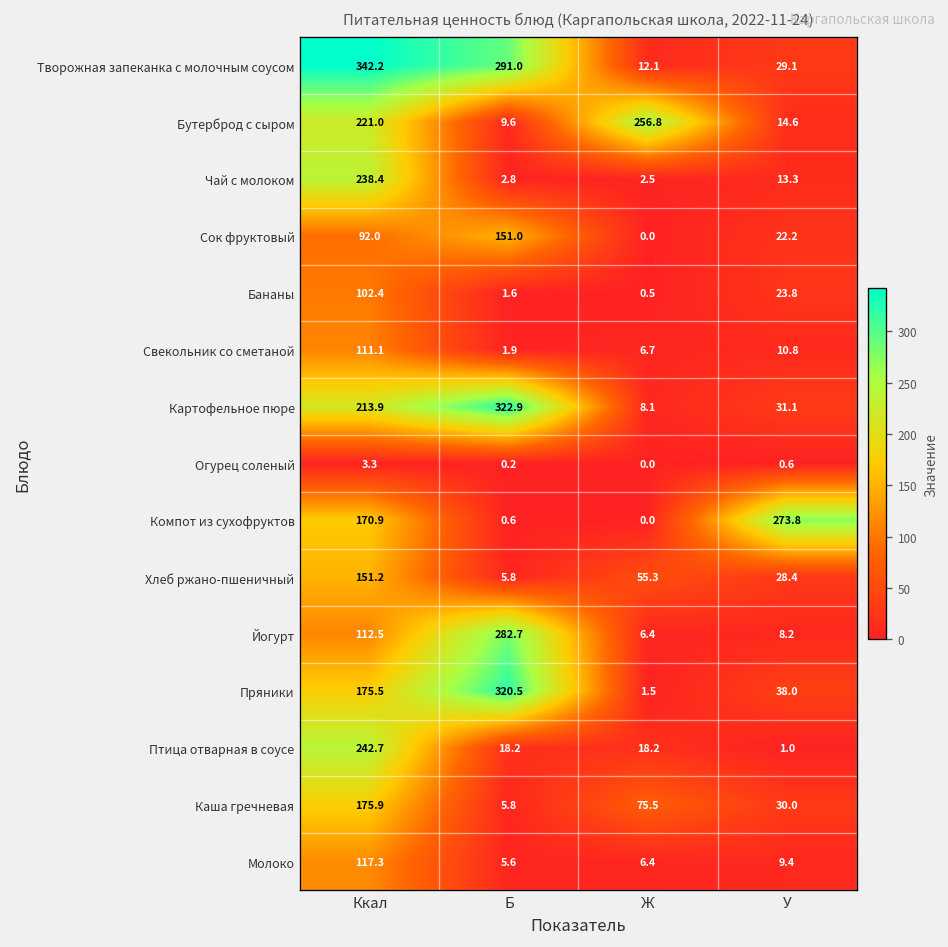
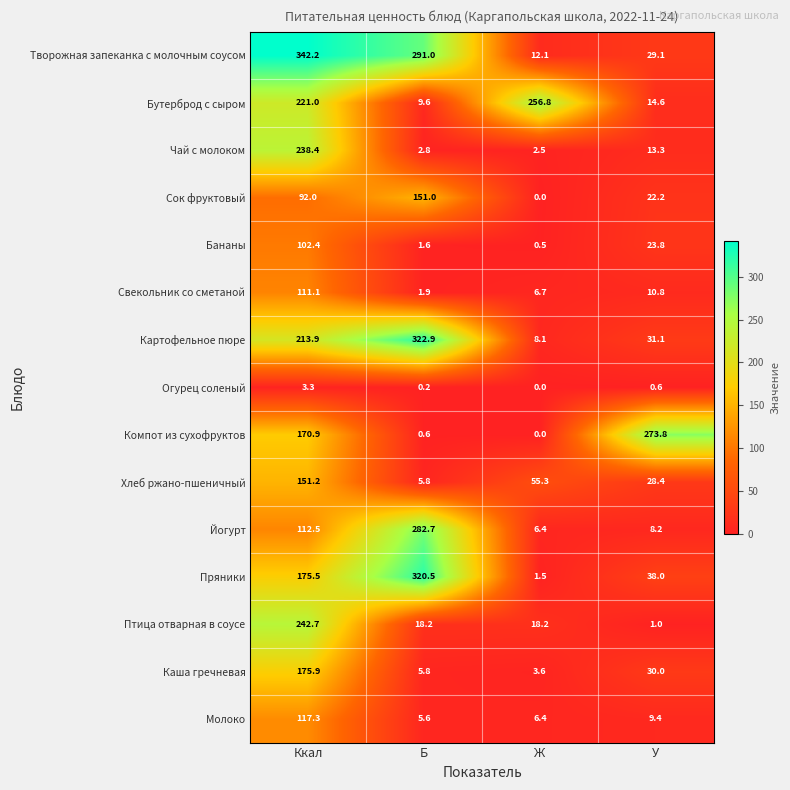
  {
    "Творожная запеканка с молочным соусом": {
      "Ккал": 342.2,
      "Б": 291.0,
      "Ж": 12.1,
      "У": 29.1
    },
    "Бутерброд с сыром": {
      "Ккал": 221.0,
      "Б": 9.6,
      "Ж": 256.8,
      "У": 14.6
    },
    "Чай с молоком": {
      "Ккал": 238.4,
      "Б": 2.8,
      "Ж": 2.5,
      "У": 13.3
    },
    "Сок фруктовый": {
      "Ккал": 92.0,
      "Б": 151.0,
      "Ж": 0.0,
      "У": 22.2
    },
    "Бананы": {
      "Ккал": 102.4,
      "Б": 1.6,
      "Ж": 0.5,
      "У": 23.8
    },
    "Свекольник со сметаной": {
      "Ккал": 111.1,
      "Б": 1.9,
      "Ж": 6.7,
      "У": 10.8
    },
    "Картофельное пюре": {
      "Ккал": 213.9,
      "Б": 322.9,
      "Ж": 8.1,
      "У": 31.1
    },
    "Огурец соленый": {
      "Ккал": 3.3,
      "Б": 0.2,
      "Ж": 0.0,
      "У": 0.6
    },
    "Компот из сухофруктов": {
      "Ккал": 170.9,
      "Б": 0.6,
      "Ж": 0.0,
      "У": 273.8
    },
    "Хлеб ржано-пшеничный": {
      "Ккал": 151.2,
      "Б": 5.8,
      "Ж": 55.3,
      "У": 28.4
    },
    "Йогурт": {
      "Ккал": 112.5,
      "Б": 282.7,
      "Ж": 6.4,
      "У": 8.2
    },
    "Пряники": {
      "Ккал": 175.5,
      "Б": 320.5,
      "Ж": 1.5,
      "У": 38.0
    },
    "Птица отварная в соусе": {
      "Ккал": 242.7,
      "Б": 18.2,
      "Ж": 18.2,
      "У": 1.0
    },
    "Каша гречневая": {
      "Ккал": 175.9,
      "Б": 5.8,
-     "Ж": 75.5,
+     "Ж": 3.6,
      "У": 30.0
    },
    "Молоко": {
      "Ккал": 117.3,
      "Б": 5.6,
      "Ж": 6.4,
      "У": 9.4
    }
  }
